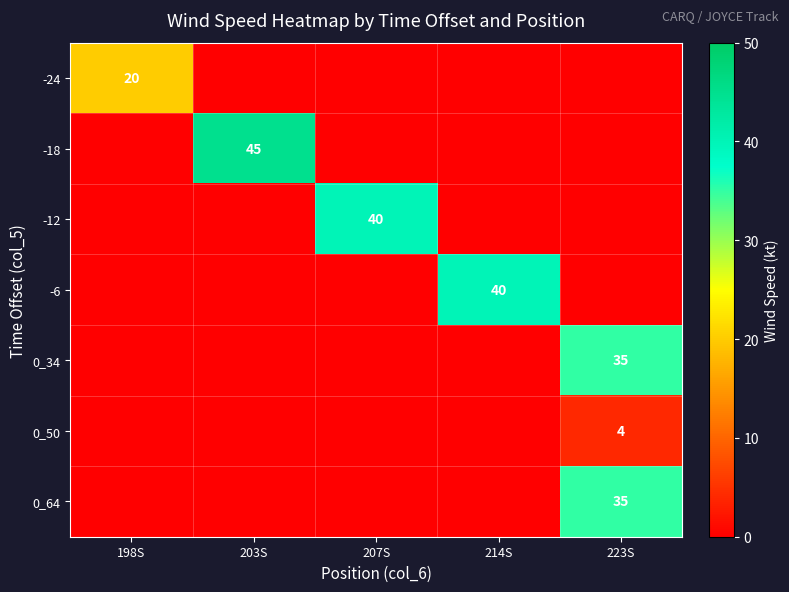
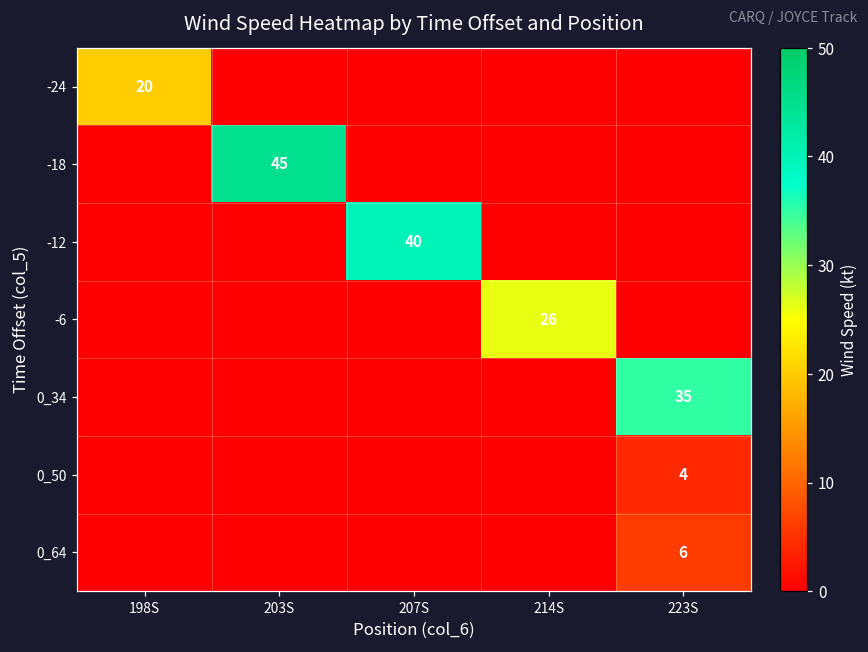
  {
    "-24": {
      "198S": 20
    },
    "-18": {
      "203S": 45
    },
    "-12": {
      "207S": 40
    },
    "-6": {
-     "214S": 40
+     "214S": 26
    },
    "0_34": {
      "223S": 35
    },
    "0_50": {
      "223S": 4
    },
    "0_64": {
-     "223S": 35
+     "223S": 6
    }
  }
